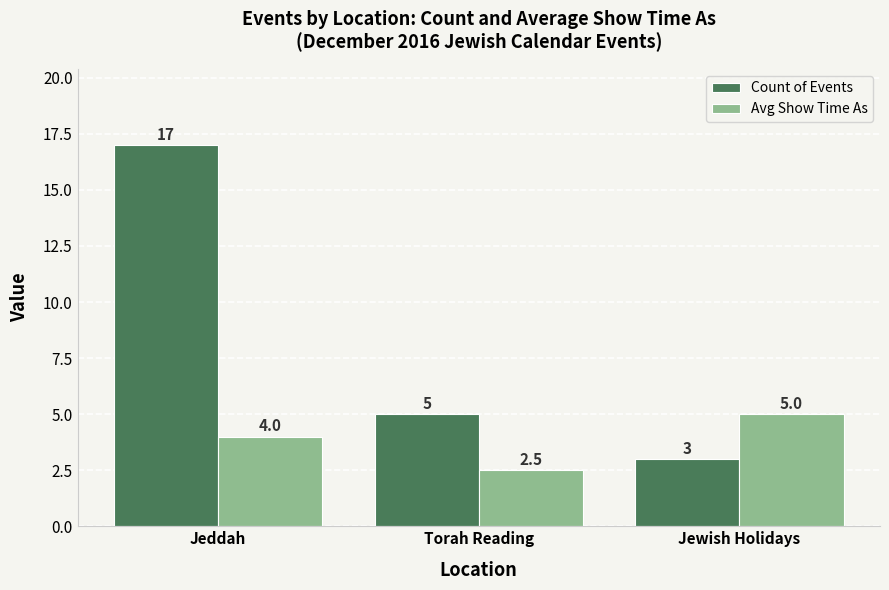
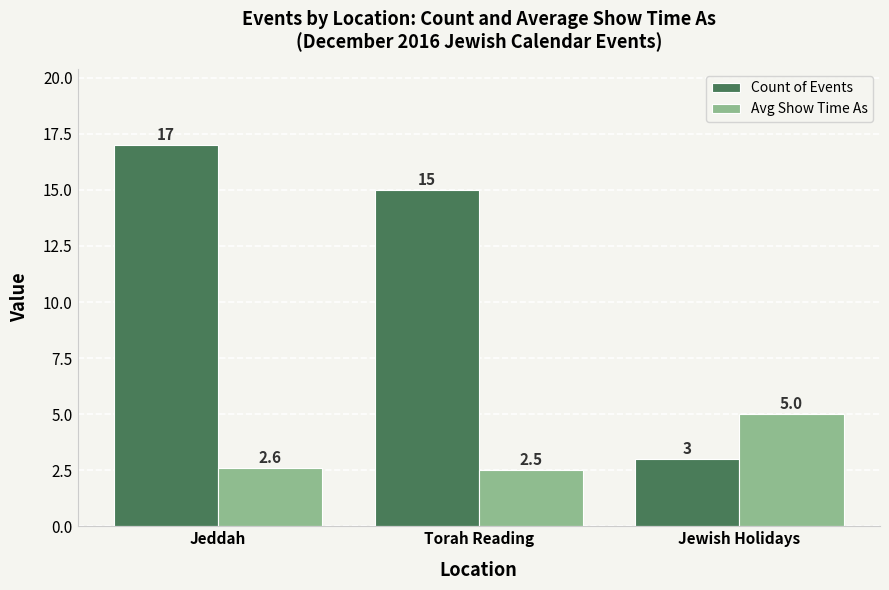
  {
    "Count of Events": {
      "Jeddah": 17,
-     "Torah Reading": 5,
+     "Torah Reading": 15,
      "Jewish Holidays": 3
    },
    "Avg Show Time As": {
-     "Jeddah": 4.0,
+     "Jeddah": 2.6,
      "Torah Reading": 2.5,
      "Jewish Holidays": 5.0
    }
  }
